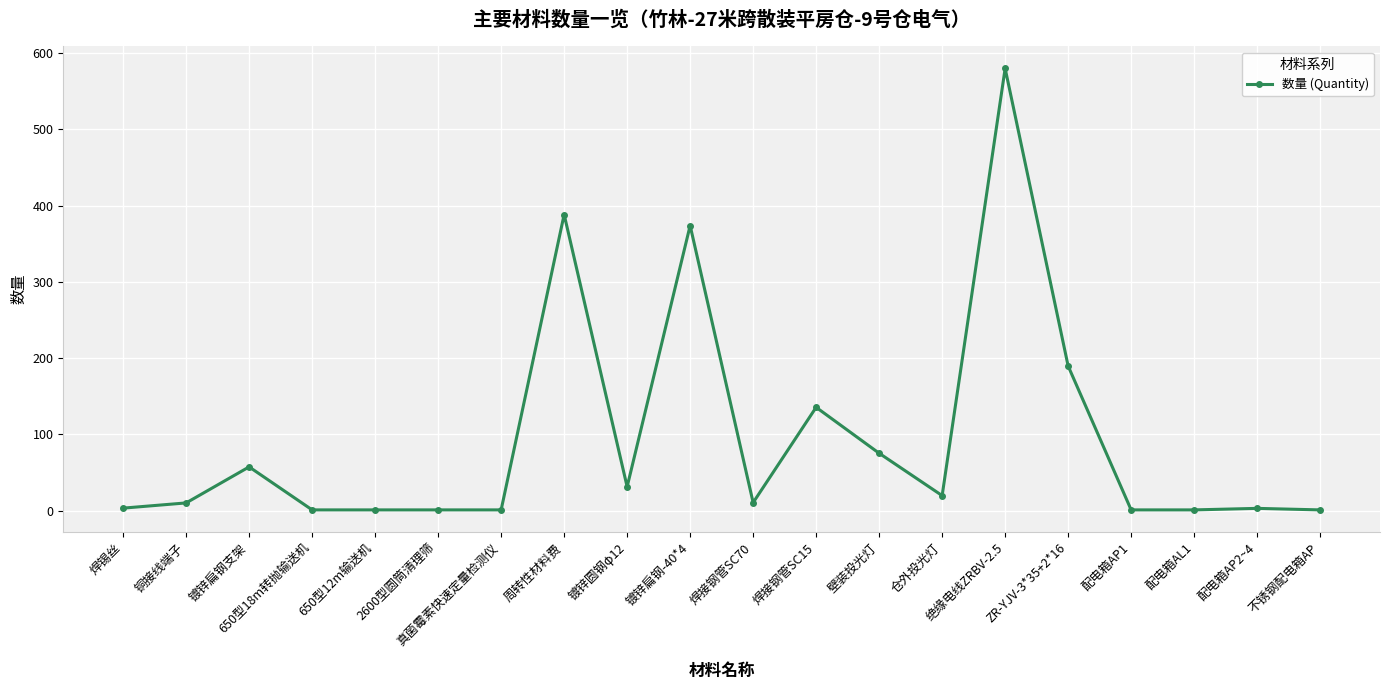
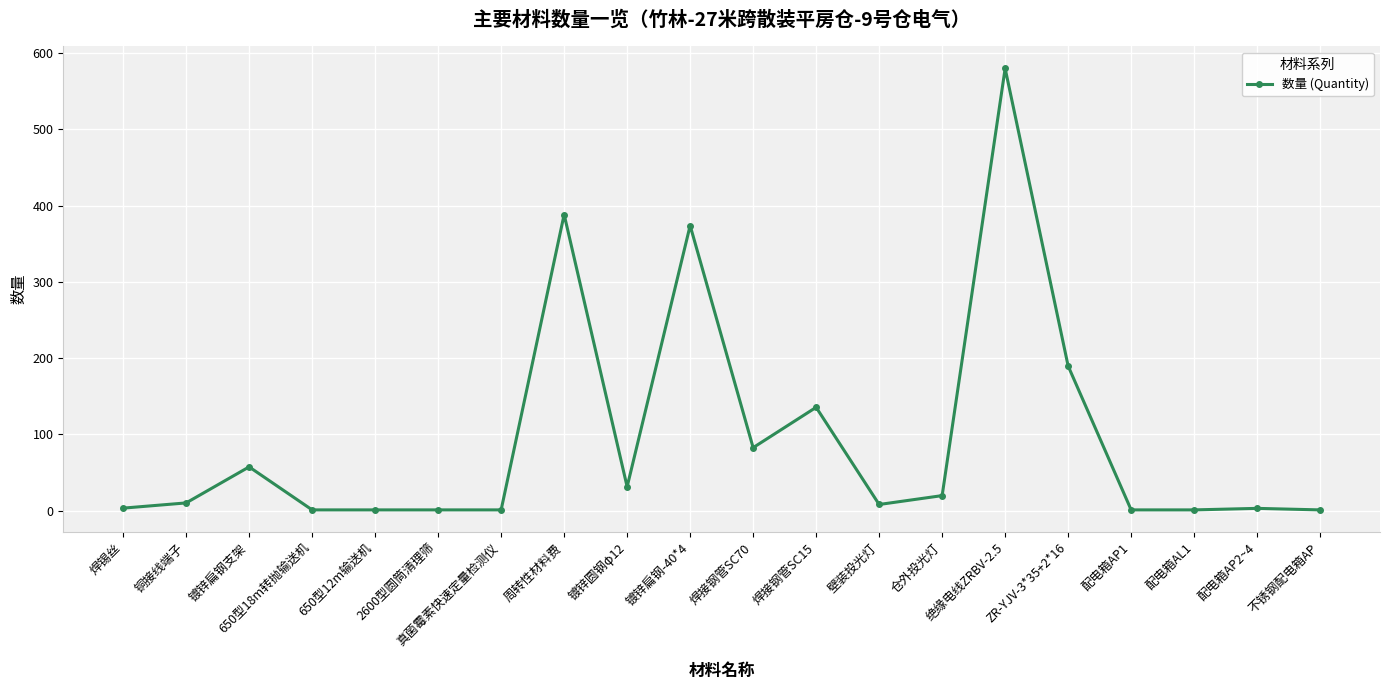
  {
    "焊锡丝": 0,
    "铜接线端子": 10,
    "镀锌扁钢支架": 60,
    "650型18m转抛输送机": 0,
    "650型12m输送机": 0,
    "2600型圆筒清理筛": 0,
    "真菌霉素快速定量检测仪": 0,
    "周转性材料费": 390,
    "镀锌圆钢φ12": 30,
    "镀锌扁钢-40*4": 370,
-   "焊接钢管SC70": 10,
+   "焊接钢管SC70": 80,
    "焊接钢管SC15": 140,
-   "壁装投光灯": 80,
+   "壁装投光灯": 10,
    "仓外投光灯": 20,
    "绝缘电线ZRBV-2.5": 580,
    "ZR-YJV-3*35+2*16": 190,
    "配电箱AP1": 0,
    "配电箱AL1": 0,
    "配电箱AP2~4": 0,
    "不锈钢配电箱AP": 0
  }
